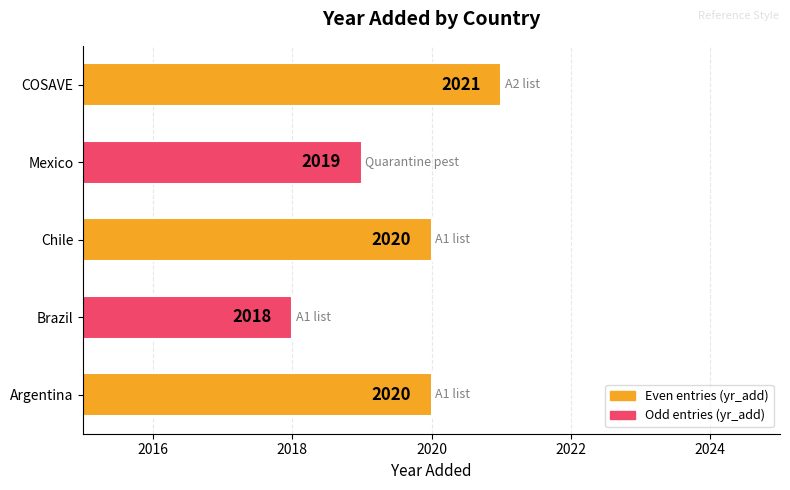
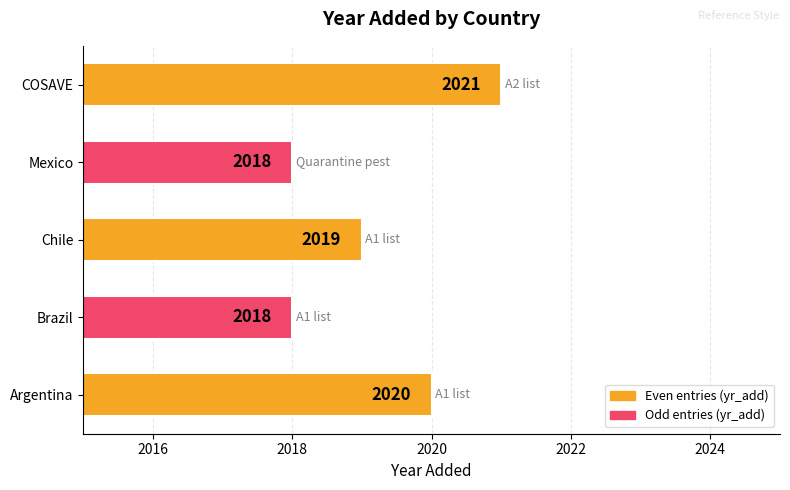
  {
    "COSAVE": 2021,
-   "Mexico": 2019,
-   "Chile": 2020,
+   "Mexico": 2018,
+   "Chile": 2019,
    "Brazil": 2018,
    "Argentina": 2020
  }
